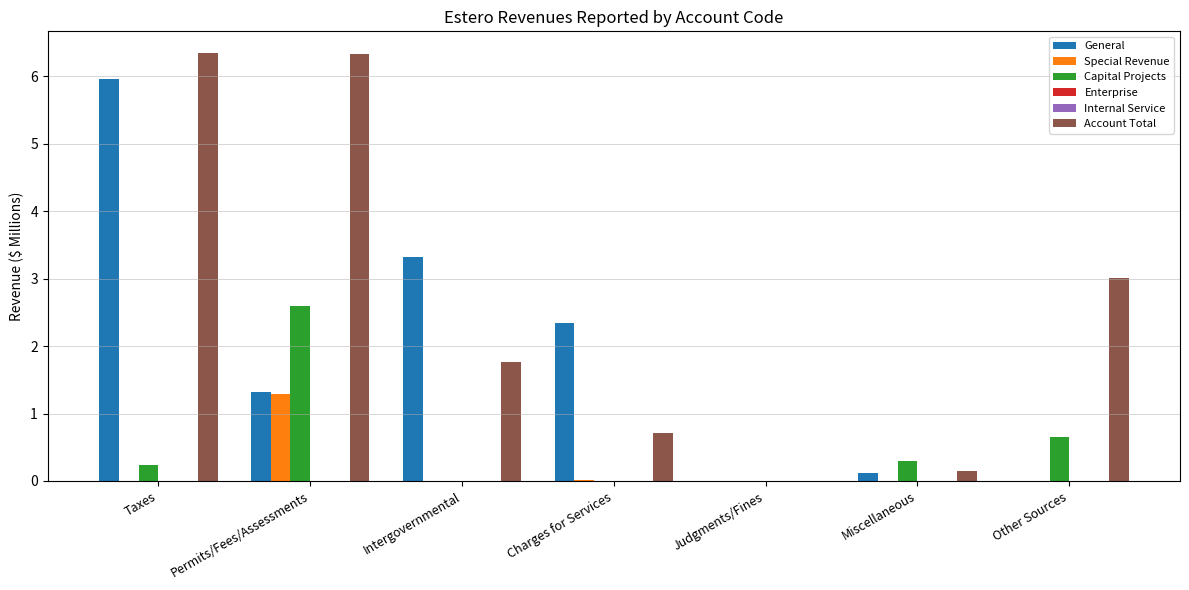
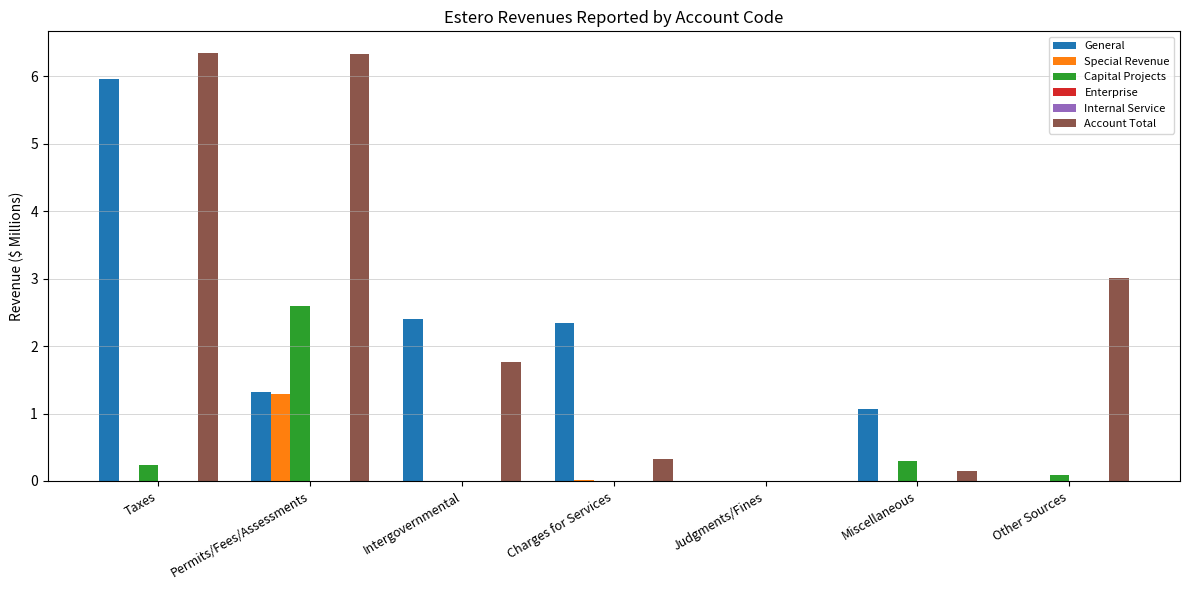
  {
    "General": {
      "Taxes": 6.0,
      "Permits/Fees/Assessments": 1.3,
-     "Intergovernmental": 3.3,
+     "Intergovernmental": 2.4,
      "Charges for Services": 2.3,
-     "Miscellaneous": 0.1,
+     "Miscellaneous": 1.1,
      "Other Sources": 0.0
    },
    "Special Revenue": {
      "Taxes": 0.0,
      "Permits/Fees/Assessments": 1.3,
      "Intergovernmental": 0.0,
      "Judgments/Fines": 0.0,
      "Miscellaneous": 0.0,
      "Other Sources": 0.0
    },
    "Capital Projects": {
      "Taxes": 0.2,
      "Permits/Fees/Assessments": 2.6,
      "Intergovernmental": 0.0,
      "Charges for Services": 0.0,
      "Judgments/Fines": 0.0,
      "Miscellaneous": 0.3,
-     "Other Sources": 0.6
+     "Other Sources": 0.1
    },
    "Enterprise": {
      "Taxes": 0.0,
      "Permits/Fees/Assessments": 0.0,
      "Intergovernmental": 0.0,
      "Charges for Services": 0.0,
      "Judgments/Fines": 0.0,
      "Miscellaneous": 0.0,
      "Other Sources": 0.0
    },
    "Internal Service": {
      "Taxes": 0.0,
      "Permits/Fees/Assessments": 0.0,
      "Intergovernmental": 0.0,
      "Charges for Services": 0.0,
      "Judgments/Fines": 0.0,
      "Miscellaneous": 0.0,
      "Other Sources": 0.0
    },
    "Account Total": {
      "Taxes": 6.4,
      "Permits/Fees/Assessments": 6.3,
      "Intergovernmental": 1.8,
-     "Charges for Services": 0.7,
+     "Charges for Services": 0.3,
      "Miscellaneous": 0.1,
      "Other Sources": 3.0
    }
  }
